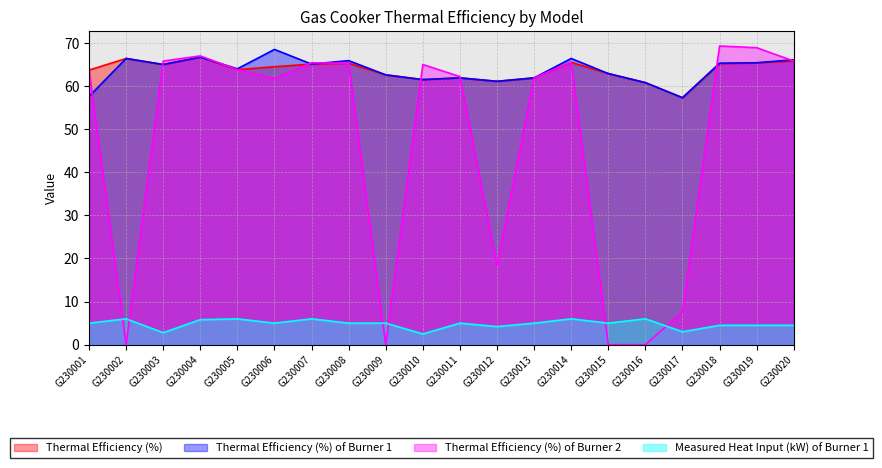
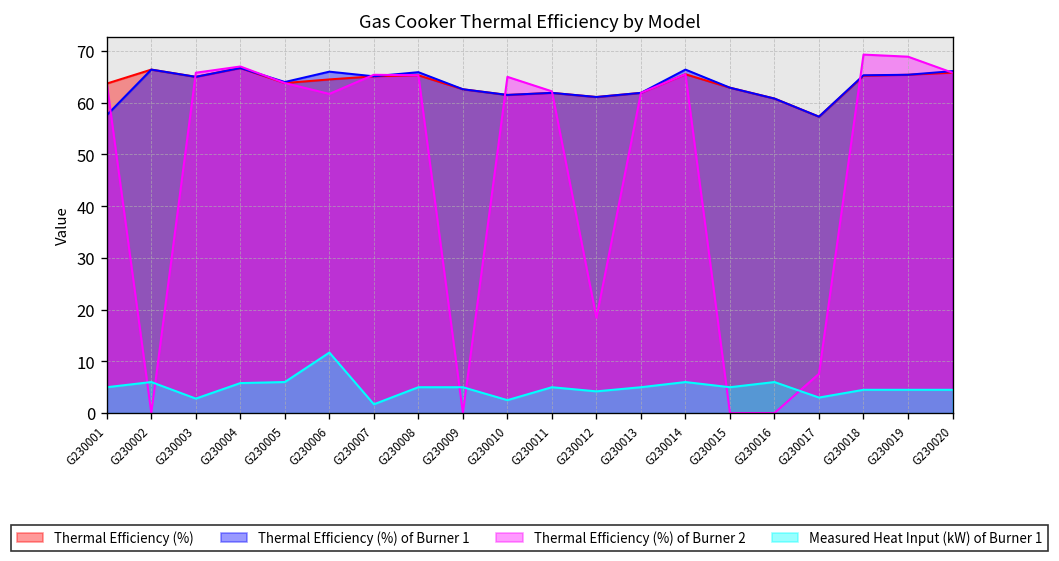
  {
    "Thermal Efficiency (%)": {
      "G230006": 65
    },
    "Thermal Efficiency (%) of Burner 1": {
      "G230001": 58,
-     "G230006": 69,
+     "G230006": 66,
      "G230008": 66,
      "G230014": 66
    },
    "Thermal Efficiency (%) of Burner 2": {
      "G230002": 0,
      "G230003": 66,
      "G230006": 62,
      "G230009": 0,
      "G230010": 65,
      "G230012": 18,
      "G230015": 0,
      "G230016": 0,
      "G230017": 8,
      "G230018": 69,
      "G230019": 69
    },
    "Measured Heat Input (kW) of Burner 1": {
      "G230001": 5,
      "G230002": 6,
      "G230003": 3,
      "G230004": 6,
      "G230005": 6,
-     "G230006": 5,
-     "G230007": 6,
+     "G230006": 12,
+     "G230007": 2,
      "G230008": 5,
      "G230009": 5,
      "G230010": 3,
      "G230011": 5,
      "G230012": 4,
      "G230013": 5,
      "G230014": 6,
      "G230015": 5,
      "G230016": 6,
      "G230017": 3,
      "G230018": 5,
      "G230019": 5,
      "G230020": 5
    }
  }
